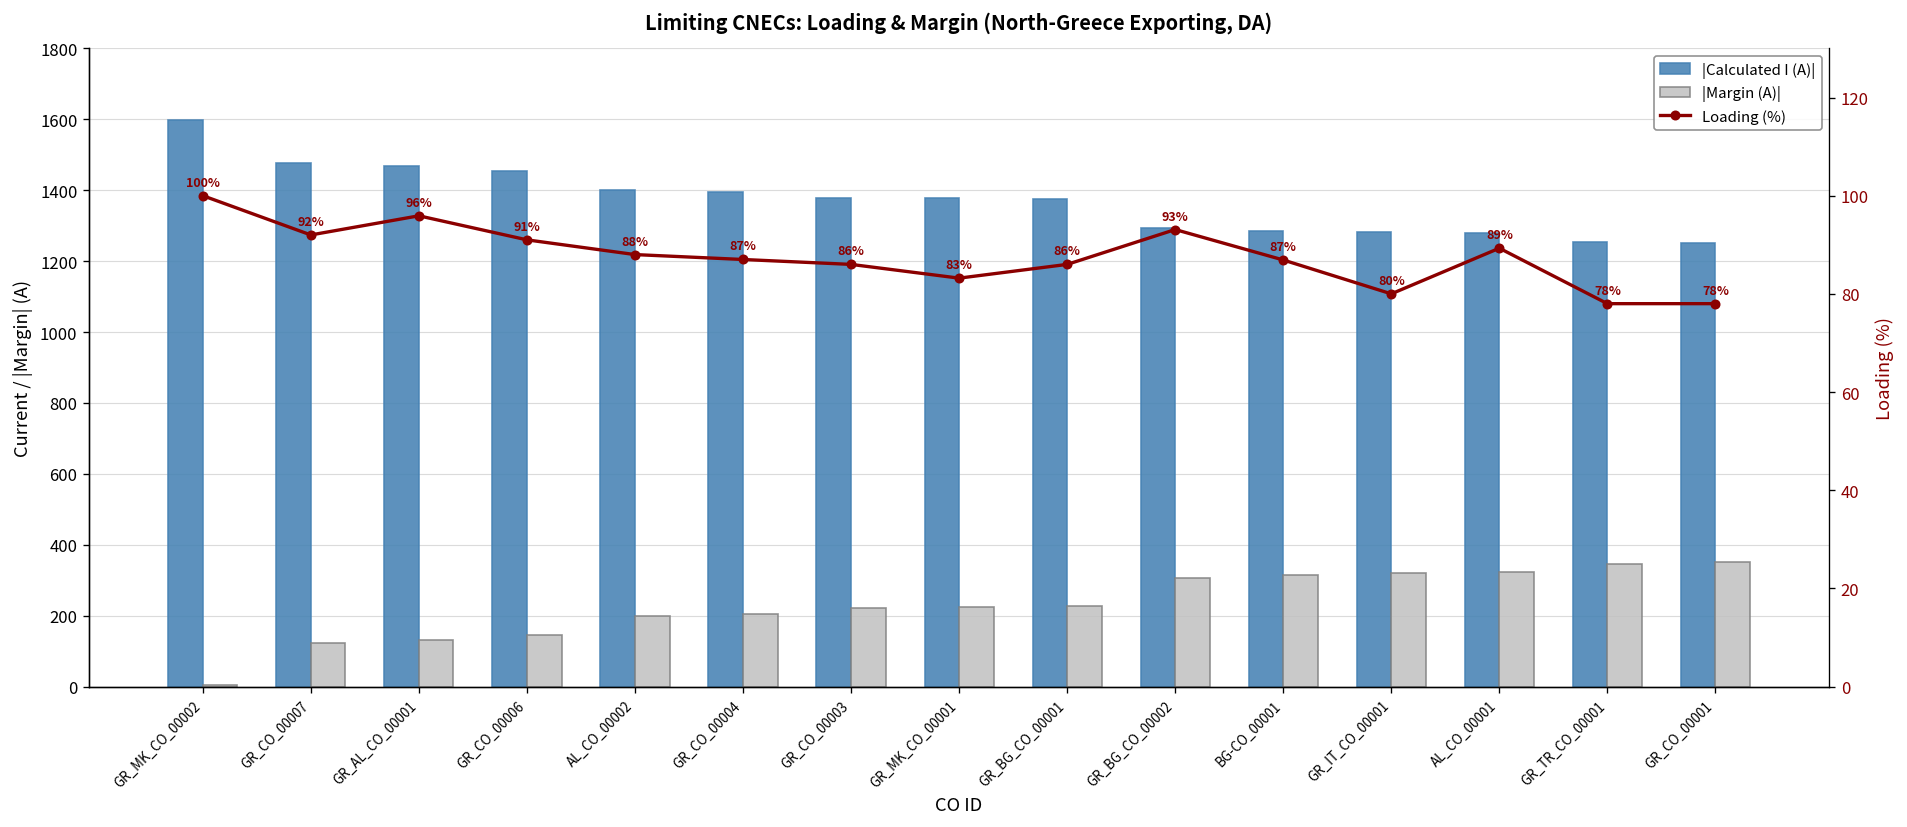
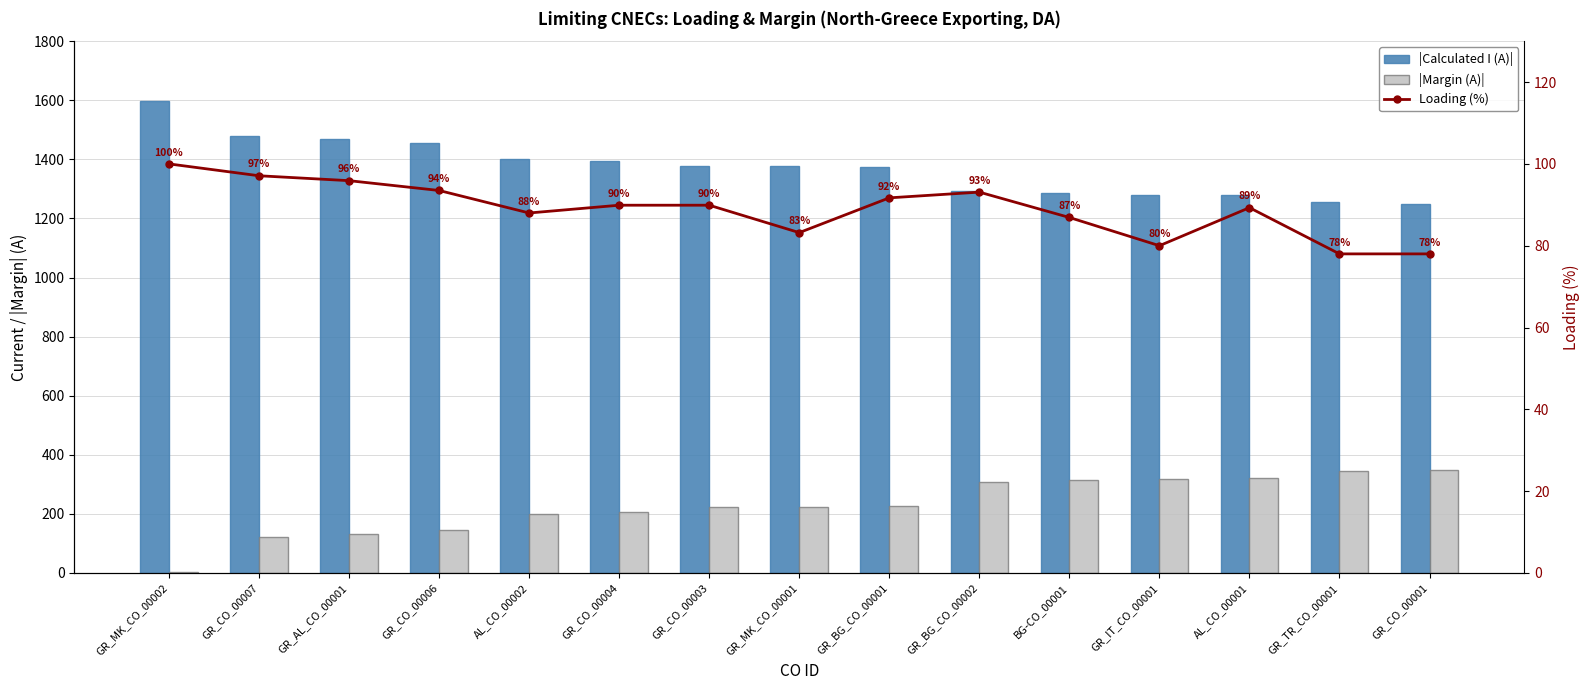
  {
    "Loading (%)": {
      "GR_MK_CO_00002": "100%",
-     "GR_CO_00007": "92%",
+     "GR_CO_00007": "97%",
      "GR_AL_CO_00001": "96%",
-     "GR_CO_00006": "91%",
+     "GR_CO_00006": "94%",
      "AL_CO_00002": "88%",
-     "GR_CO_00004": "87%",
-     "GR_CO_00003": "86%",
+     "GR_CO_00004": "90%",
+     "GR_CO_00003": "90%",
      "GR_MK_CO_00001": "83%",
-     "GR_BG_CO_00001": "86%",
+     "GR_BG_CO_00001": "92%",
      "GR_BG_CO_00002": "93%",
      "BG-CO_00001": "87%",
      "GR_IT_CO_00001": "80%",
      "AL_CO_00001": "89%",
      "GR_TR_CO_00001": "78%",
      "GR_CO_00001": "78%"
    }
  }
